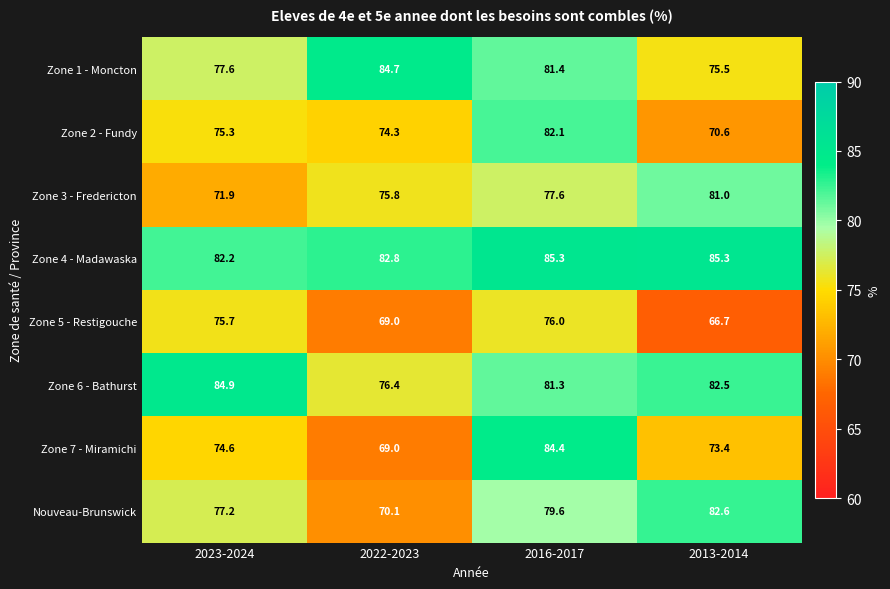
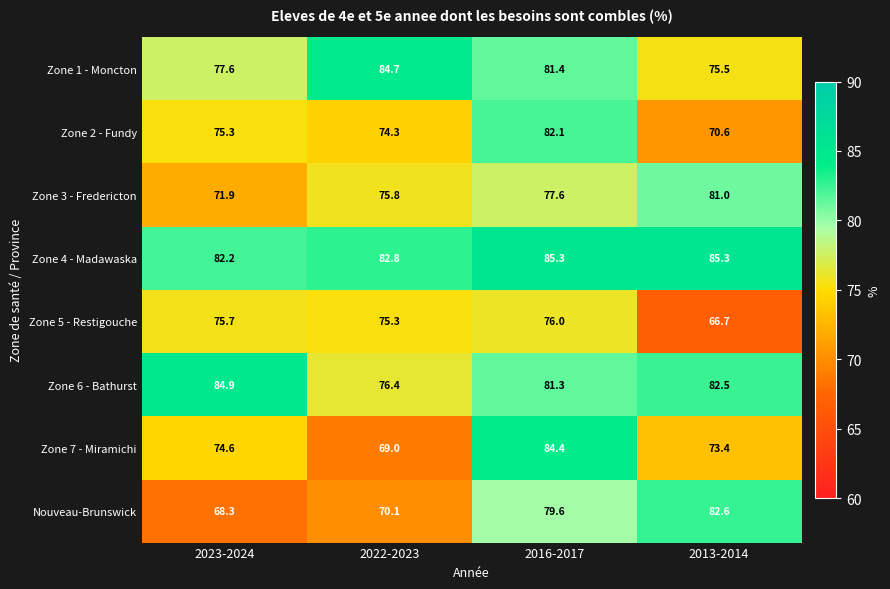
  {
    "Zone 1 - Moncton": {
      "2023-2024": 77.6,
      "2022-2023": 84.7,
      "2016-2017": 81.4,
      "2013-2014": 75.5
    },
    "Zone 2 - Fundy": {
      "2023-2024": 75.3,
      "2022-2023": 74.3,
      "2016-2017": 82.1,
      "2013-2014": 70.6
    },
    "Zone 3 - Fredericton": {
      "2023-2024": 71.9,
      "2022-2023": 75.8,
      "2016-2017": 77.6,
      "2013-2014": 81.0
    },
    "Zone 4 - Madawaska": {
      "2023-2024": 82.2,
      "2022-2023": 82.8,
      "2016-2017": 85.3,
      "2013-2014": 85.3
    },
    "Zone 5 - Restigouche": {
      "2023-2024": 75.7,
-     "2022-2023": 69.0,
+     "2022-2023": 75.3,
      "2016-2017": 76.0,
      "2013-2014": 66.7
    },
    "Zone 6 - Bathurst": {
      "2023-2024": 84.9,
      "2022-2023": 76.4,
      "2016-2017": 81.3,
      "2013-2014": 82.5
    },
    "Zone 7 - Miramichi": {
      "2023-2024": 74.6,
      "2022-2023": 69.0,
      "2016-2017": 84.4,
      "2013-2014": 73.4
    },
    "Nouveau-Brunswick": {
-     "2023-2024": 77.2,
+     "2023-2024": 68.3,
      "2022-2023": 70.1,
      "2016-2017": 79.6,
      "2013-2014": 82.6
    }
  }
